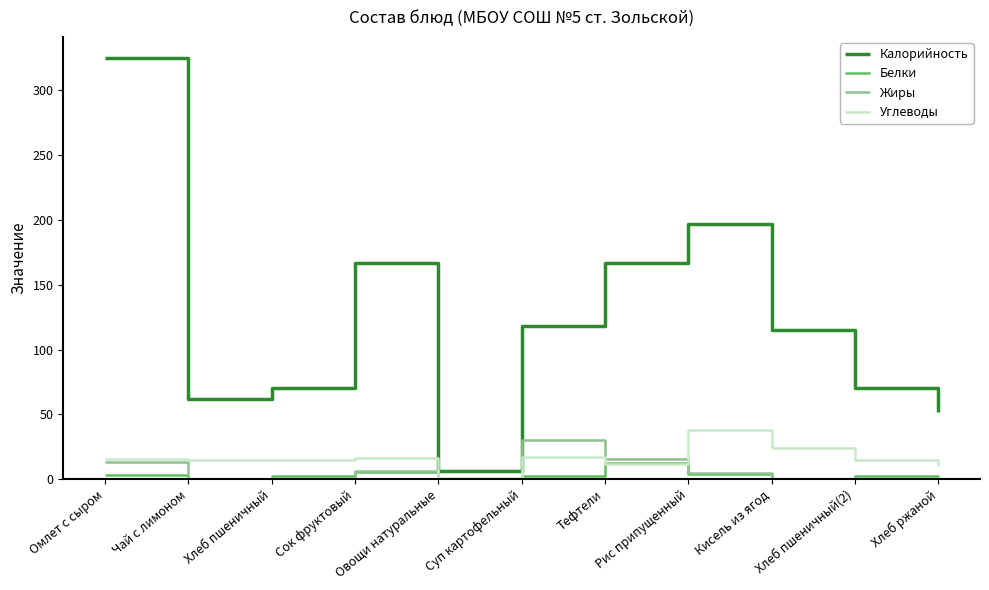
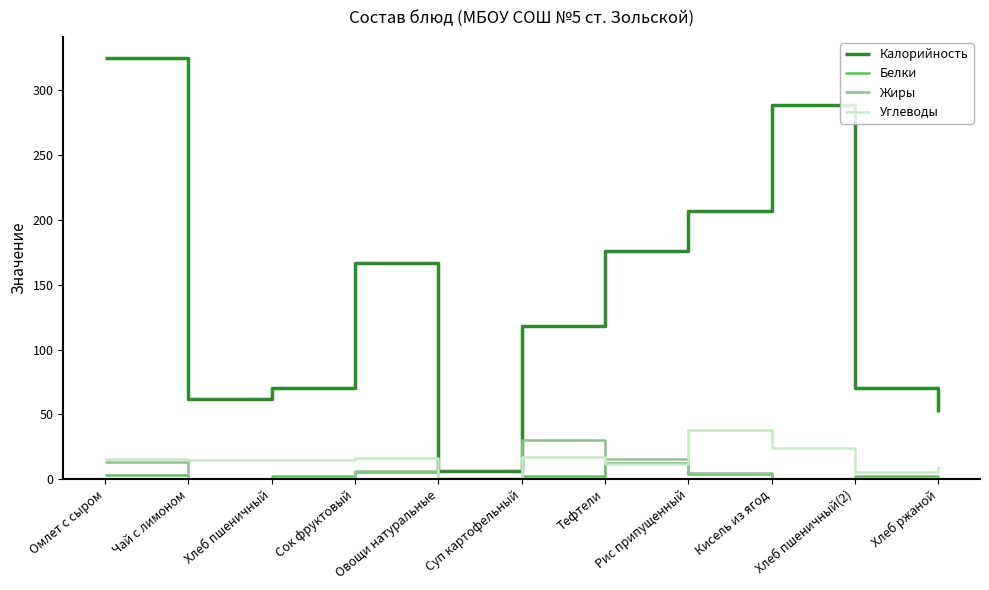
  {
    "Калорийность": {
      "Омлет с сыром": 325,
      "Чай с лимоном": 62,
      "Хлеб пшеничный": 71,
      "Сок фруктовый": 167,
      "Овощи натуральные": 6,
      "Суп картофельный": 118,
-     "Тефтели": 167,
-     "Рис припущенный": 197,
-     "Кисель из ягод": 115,
+     "Тефтели": 176,
+     "Рис припущенный": 207,
+     "Кисель из ягод": 289,
      "Хлеб пшеничный(2)": 71,
      "Хлеб ржаной": 52
    },
    "Белки": {
      "Омлет с сыром": 4,
      "Хлеб пшеничный": 2,
      "Суп картофельный": 3,
      "Хлеб пшеничный(2)": 2
    },
    "Жиры": {
      "Омлет с сыром": 13,
      "Хлеб пшеничный": 0,
      "Суп картофельный": 30,
      "Тефтели": 16,
      "Хлеб пшеничный(2)": 0
    },
    "Углеводы": {
      "Омлет с сыром": 16,
      "Чай с лимоном": 15,
      "Хлеб пшеничный": 15,
      "Сок фруктовый": 16,
      "Суп картофельный": 17,
      "Рис припущенный": 38,
      "Кисель из ягод": 24,
-     "Хлеб пшеничный(2)": 15,
+     "Хлеб пшеничный(2)": 6,
      "Хлеб ржаной": 10
    }
  }
